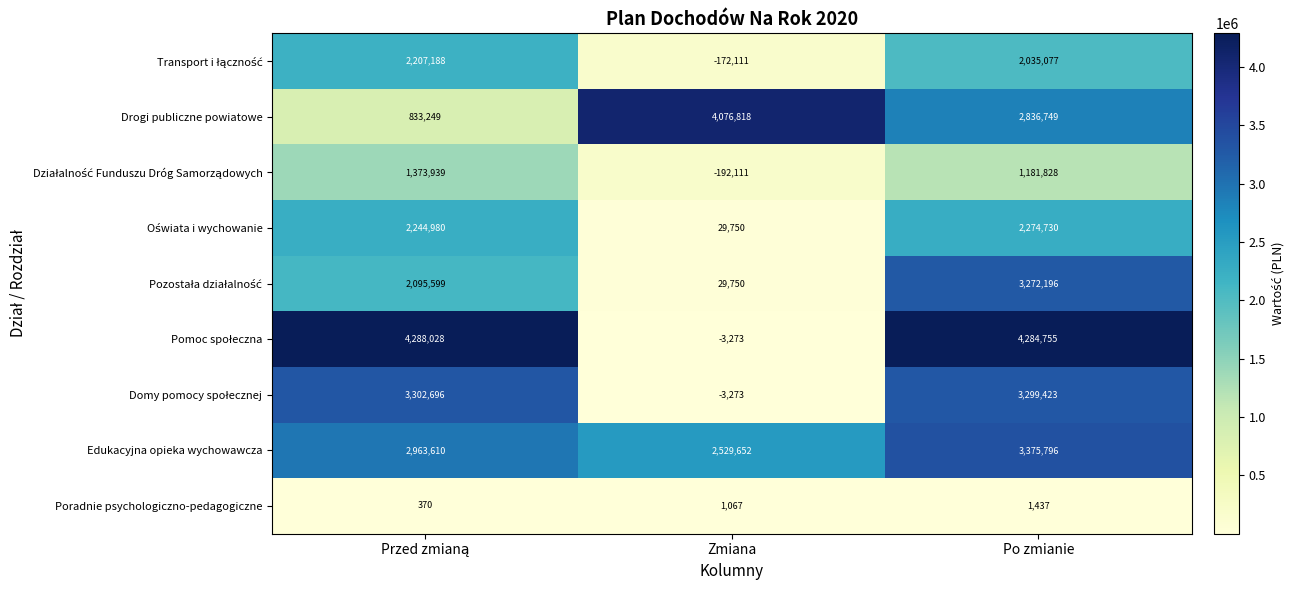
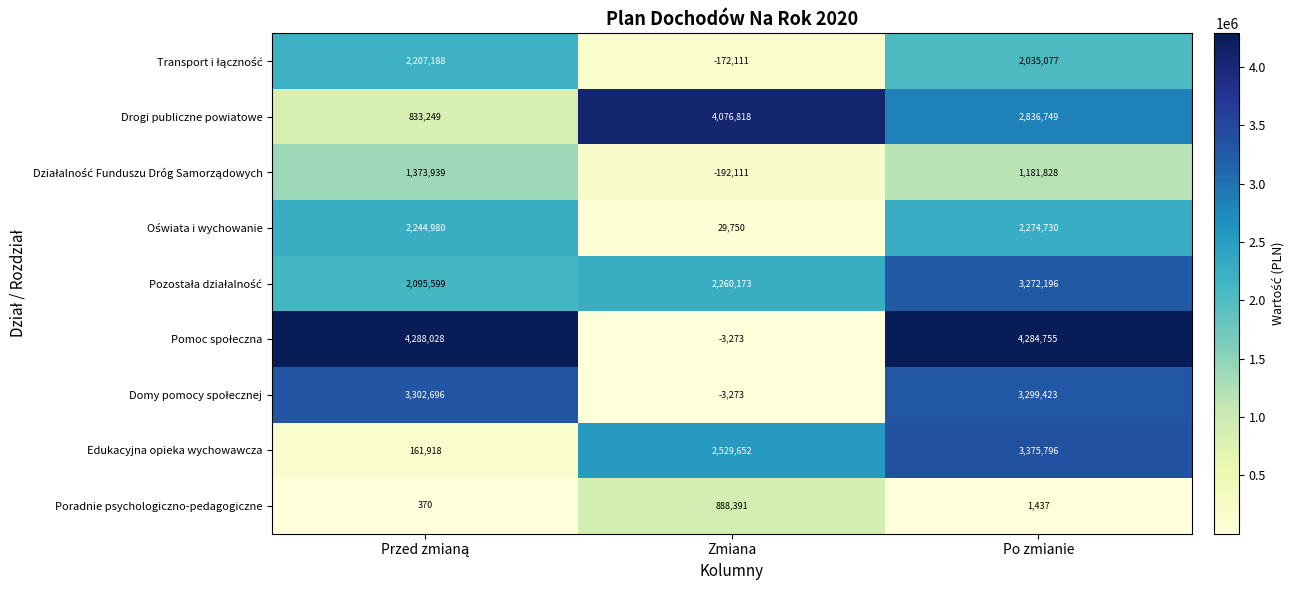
  {
    "Transport i łączność": {
      "Przed zmianą": "2,207,188",
      "Zmiana": "-172,111",
      "Po zmianie": "2,035,077"
    },
    "Drogi publiczne powiatowe": {
      "Przed zmianą": "833,249",
      "Zmiana": "4,076,818",
      "Po zmianie": "2,836,749"
    },
    "Działalność Funduszu Dróg Samorządowych": {
      "Przed zmianą": "1,373,939",
      "Zmiana": "-192,111",
      "Po zmianie": "1,181,828"
    },
    "Oświata i wychowanie": {
      "Przed zmianą": "2,244,980",
      "Zmiana": "29,750",
      "Po zmianie": "2,274,730"
    },
    "Pozostała działalność": {
      "Przed zmianą": "2,095,599",
-     "Zmiana": "29,750",
+     "Zmiana": "2,260,173",
      "Po zmianie": "3,272,196"
    },
    "Pomoc społeczna": {
      "Przed zmianą": "4,288,028",
      "Zmiana": "-3,273",
      "Po zmianie": "4,284,755"
    },
    "Domy pomocy społecznej": {
      "Przed zmianą": "3,302,696",
      "Zmiana": "-3,273",
      "Po zmianie": "3,299,423"
    },
    "Edukacyjna opieka wychowawcza": {
-     "Przed zmianą": "2,963,610",
+     "Przed zmianą": "161,918",
      "Zmiana": "2,529,652",
      "Po zmianie": "3,375,796"
    },
    "Poradnie psychologiczno-pedagogiczne": {
      "Przed zmianą": "370",
-     "Zmiana": "1,067",
+     "Zmiana": "888,391",
      "Po zmianie": "1,437"
    }
  }
